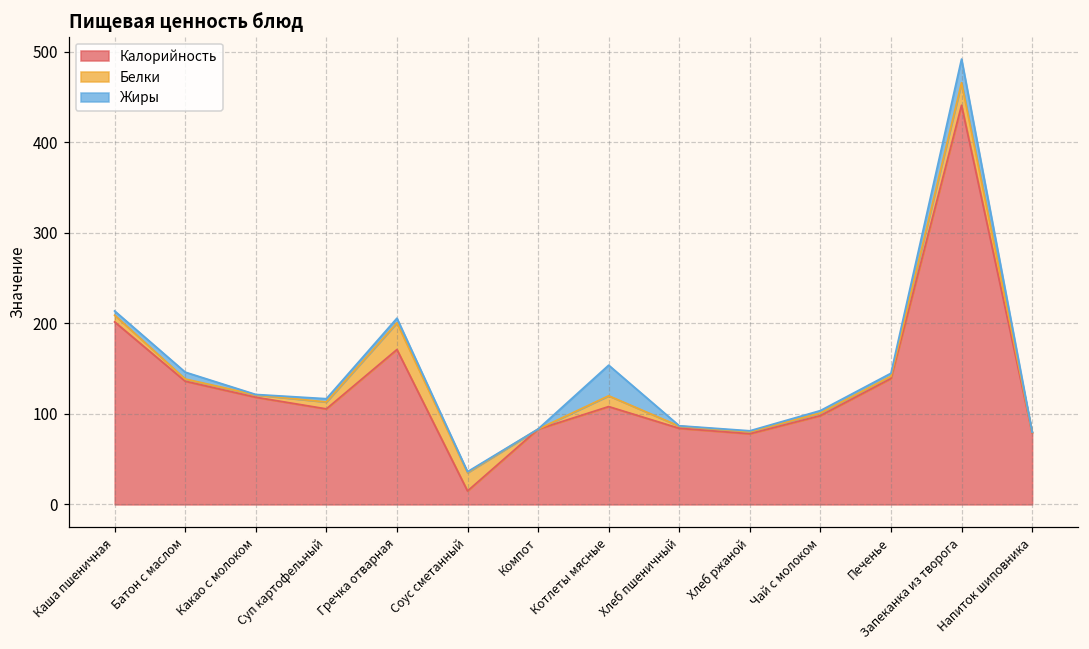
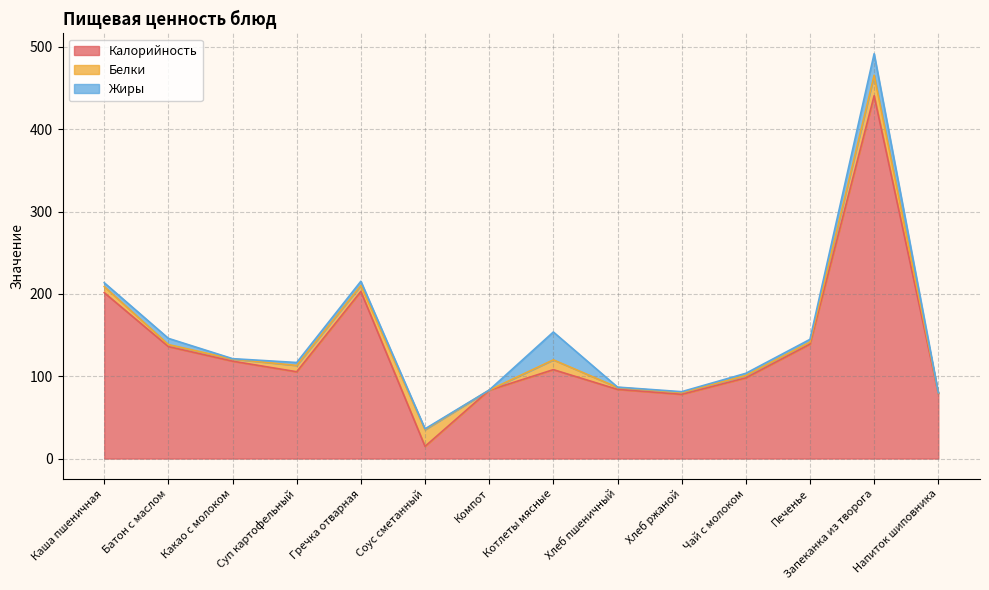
  {
    "Калорийность": {
      "Каша пшеничная": 200,
      "Суп картофельный": 110,
-     "Гречка отварная": 170,
+     "Гречка отварная": 200,
      "Соус сметанный": 10,
      "Котлеты мясные": 110,
      "Запеканка из творога": 440
    },
    "Белки": {
      "Каша пшеничная": 10,
      "Суп картофельный": 10,
-     "Гречка отварная": 30,
+     "Гречка отварная": 10,
      "Котлеты мясные": 10,
      "Запеканка из творога": 20
    },
    "Жиры": {
      "Каша пшеничная": 0,
      "Батон с маслом": 10,
      "Суп картофельный": 0,
      "Гречка отварная": 10,
      "Котлеты мясные": 30,
      "Печенье": 0,
      "Запеканка из творога": 30
    }
  }
